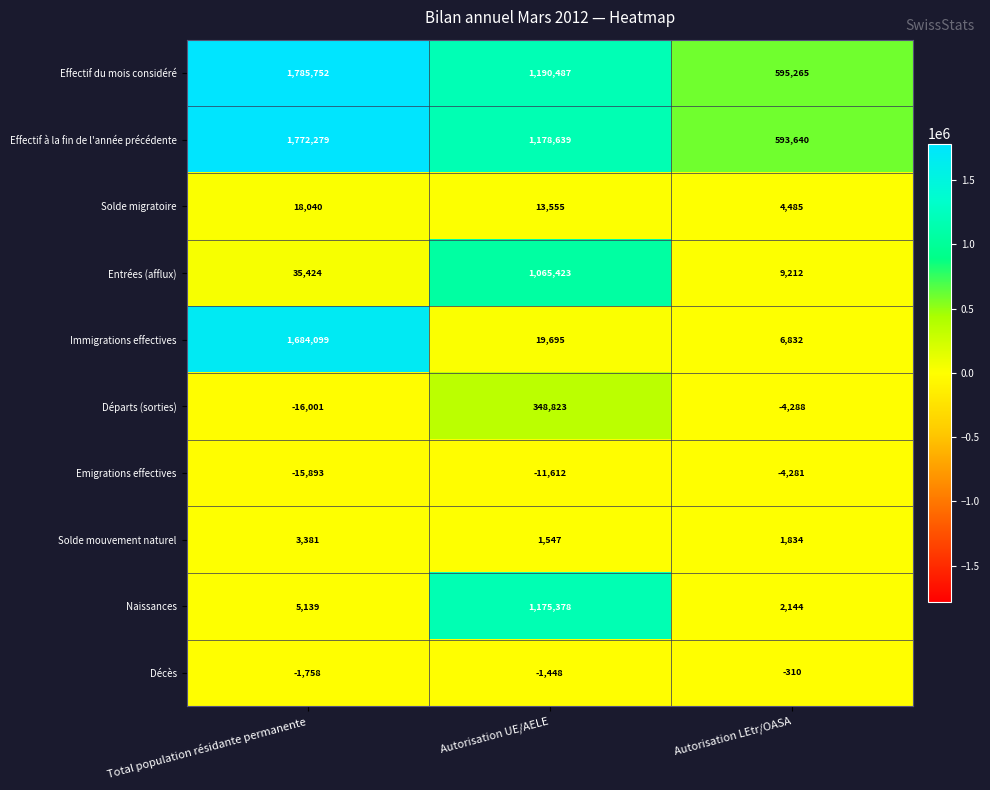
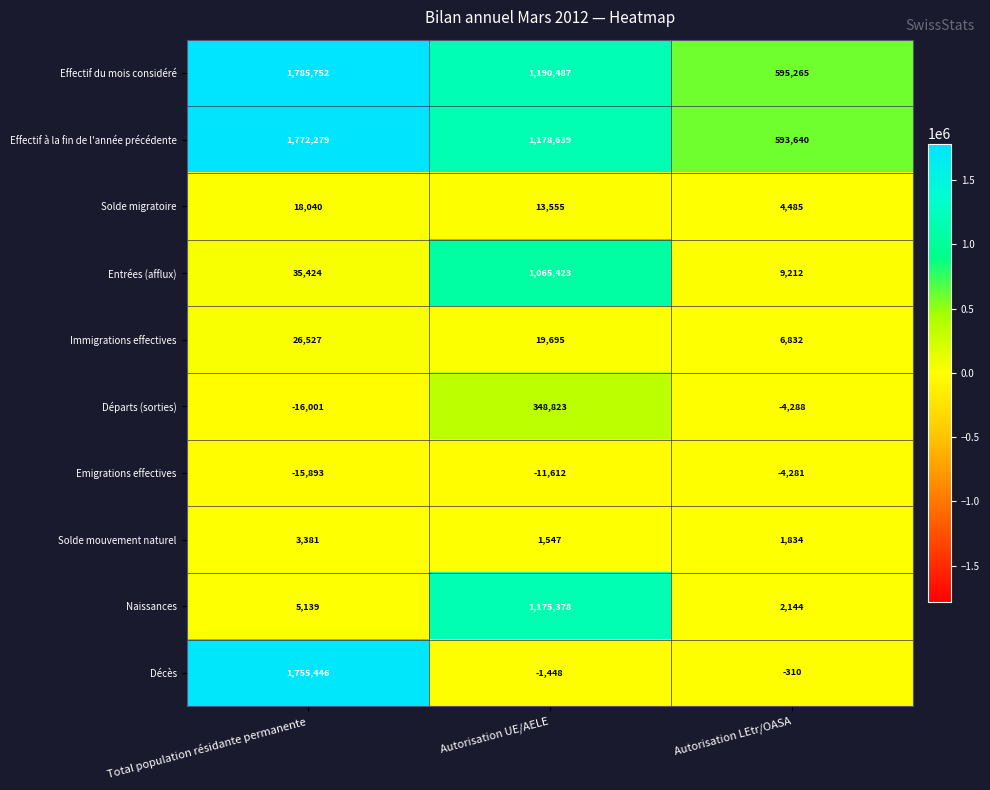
  {
    "Effectif du mois considéré": {
      "Total population résidante permanente": "1,785,752",
      "Autorisation UE/AELE": "1,190,487",
      "Autorisation LEtr/OASA": "595,265"
    },
    "Effectif à la fin de l'année précédente": {
      "Total population résidante permanente": "1,772,279",
      "Autorisation UE/AELE": "1,178,639",
      "Autorisation LEtr/OASA": "593,640"
    },
    "Solde migratoire": {
      "Total population résidante permanente": "18,040",
      "Autorisation UE/AELE": "13,555",
      "Autorisation LEtr/OASA": "4,485"
    },
    "Entrées (afflux)": {
      "Total population résidante permanente": "35,424",
      "Autorisation UE/AELE": "1,065,423",
      "Autorisation LEtr/OASA": "9,212"
    },
    "Immigrations effectives": {
-     "Total population résidante permanente": "1,684,099",
+     "Total population résidante permanente": "26,527",
      "Autorisation UE/AELE": "19,695",
      "Autorisation LEtr/OASA": "6,832"
    },
    "Départs (sorties)": {
      "Total population résidante permanente": "-16,001",
      "Autorisation UE/AELE": "348,823",
      "Autorisation LEtr/OASA": "-4,288"
    },
    "Emigrations effectives": {
      "Total population résidante permanente": "-15,893",
      "Autorisation UE/AELE": "-11,612",
      "Autorisation LEtr/OASA": "-4,281"
    },
    "Solde mouvement naturel": {
      "Total population résidante permanente": "3,381",
      "Autorisation UE/AELE": "1,547",
      "Autorisation LEtr/OASA": "1,834"
    },
    "Naissances": {
      "Total population résidante permanente": "5,139",
      "Autorisation UE/AELE": "1,175,378",
      "Autorisation LEtr/OASA": "2,144"
    },
    "Décès": {
-     "Total population résidante permanente": "-1,758",
+     "Total population résidante permanente": "1,755,446",
      "Autorisation UE/AELE": "-1,448",
      "Autorisation LEtr/OASA": "-310"
    }
  }
